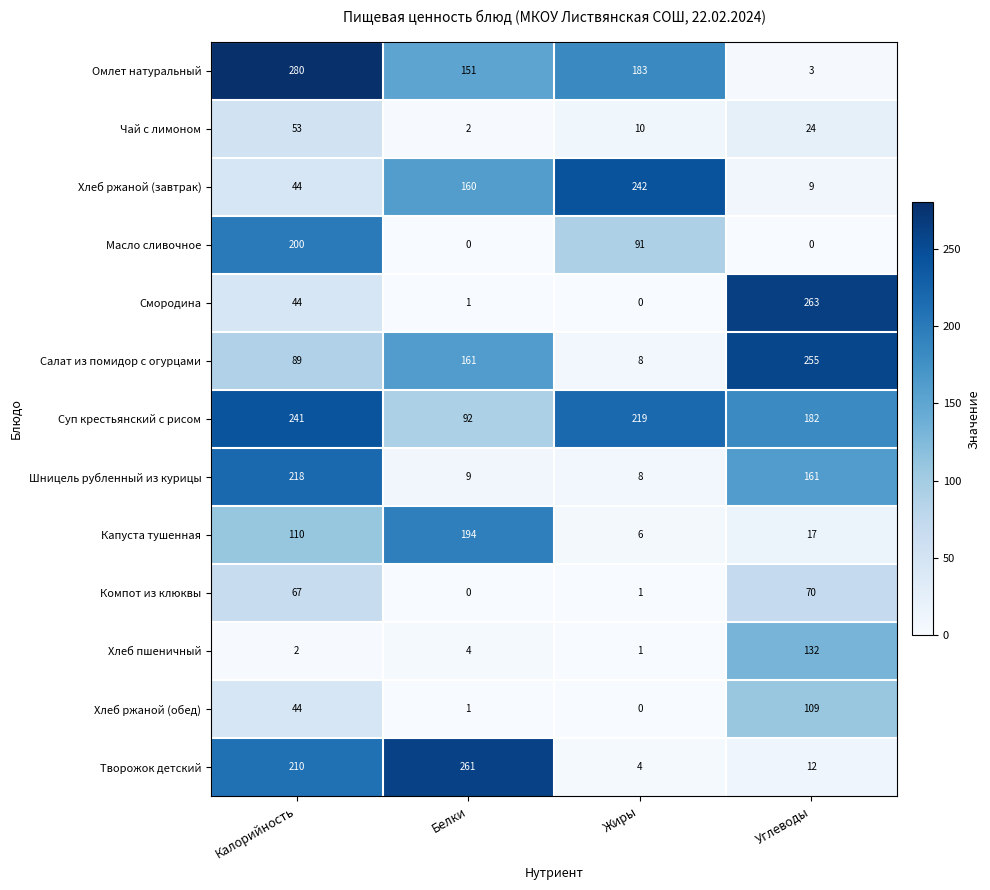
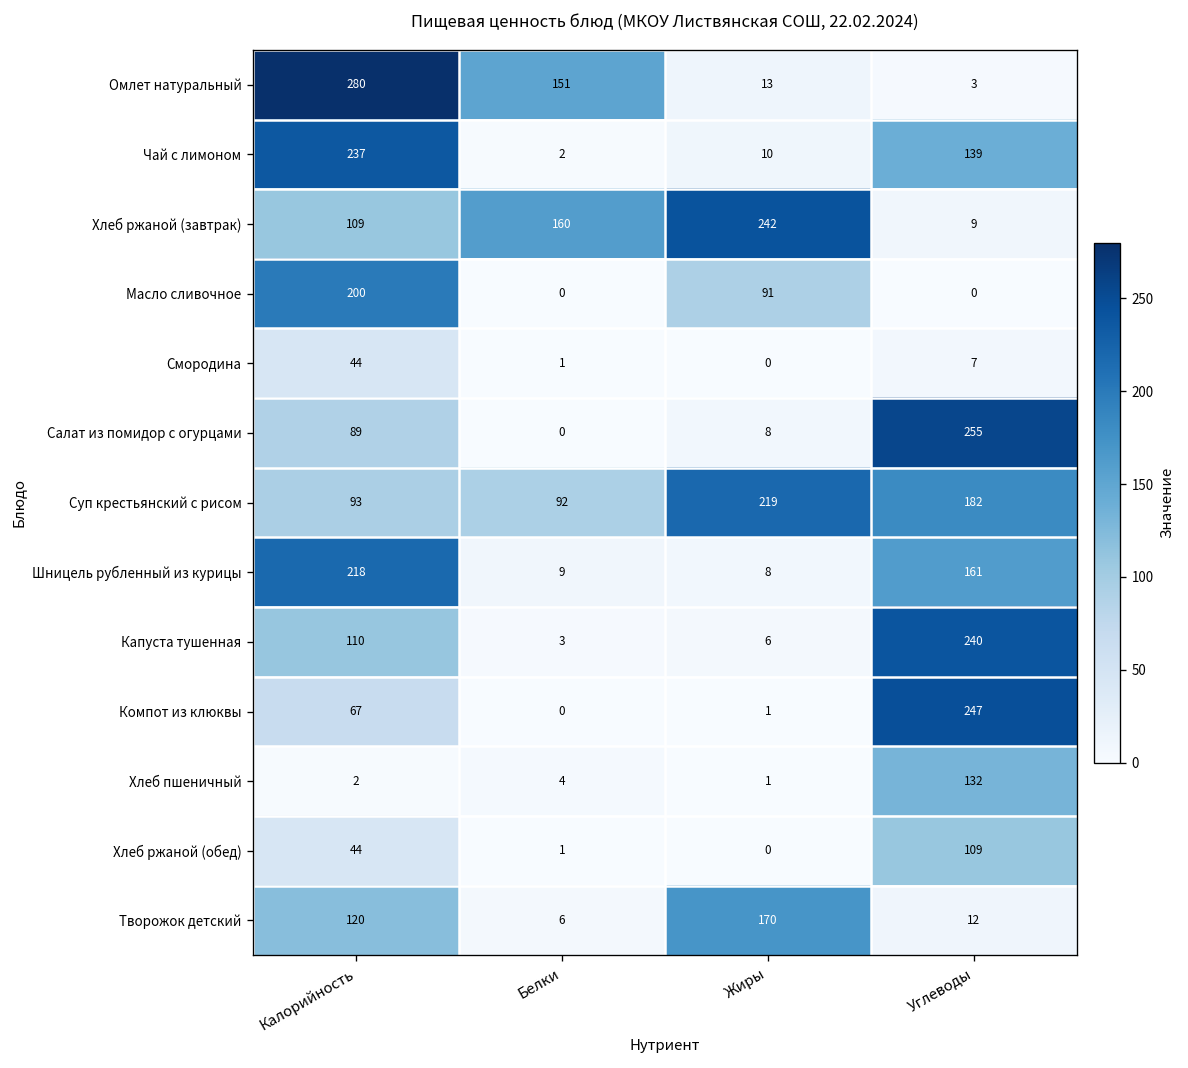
  {
    "Омлет натуральный": {
      "Калорийность": 280,
      "Белки": 151,
-     "Жиры": 183,
+     "Жиры": 13,
      "Углеводы": 3
    },
    "Чай с лимоном": {
-     "Калорийность": 53,
+     "Калорийность": 237,
      "Белки": 2,
      "Жиры": 10,
-     "Углеводы": 24
+     "Углеводы": 139
    },
    "Хлеб ржаной (завтрак)": {
-     "Калорийность": 44,
+     "Калорийность": 109,
      "Белки": 160,
      "Жиры": 242,
      "Углеводы": 9
    },
    "Масло сливочное": {
      "Калорийность": 200,
      "Белки": 0,
      "Жиры": 91,
      "Углеводы": 0
    },
    "Смородина": {
      "Калорийность": 44,
      "Белки": 1,
      "Жиры": 0,
-     "Углеводы": 263
+     "Углеводы": 7
    },
    "Салат из помидор с огурцами": {
      "Калорийность": 89,
-     "Белки": 161,
+     "Белки": 0,
      "Жиры": 8,
      "Углеводы": 255
    },
    "Суп крестьянский с рисом": {
-     "Калорийность": 241,
+     "Калорийность": 93,
      "Белки": 92,
      "Жиры": 219,
      "Углеводы": 182
    },
    "Шницель рубленный из курицы": {
      "Калорийность": 218,
      "Белки": 9,
      "Жиры": 8,
      "Углеводы": 161
    },
    "Капуста тушенная": {
      "Калорийность": 110,
-     "Белки": 194,
+     "Белки": 3,
      "Жиры": 6,
-     "Углеводы": 17
+     "Углеводы": 240
    },
    "Компот из клюквы": {
      "Калорийность": 67,
      "Белки": 0,
      "Жиры": 1,
-     "Углеводы": 70
+     "Углеводы": 247
    },
    "Хлеб пшеничный": {
      "Калорийность": 2,
      "Белки": 4,
      "Жиры": 1,
      "Углеводы": 132
    },
    "Хлеб ржаной (обед)": {
      "Калорийность": 44,
      "Белки": 1,
      "Жиры": 0,
      "Углеводы": 109
    },
    "Творожок детский": {
-     "Калорийность": 210,
-     "Белки": 261,
-     "Жиры": 4,
+     "Калорийность": 120,
+     "Белки": 6,
+     "Жиры": 170,
      "Углеводы": 12
    }
  }
